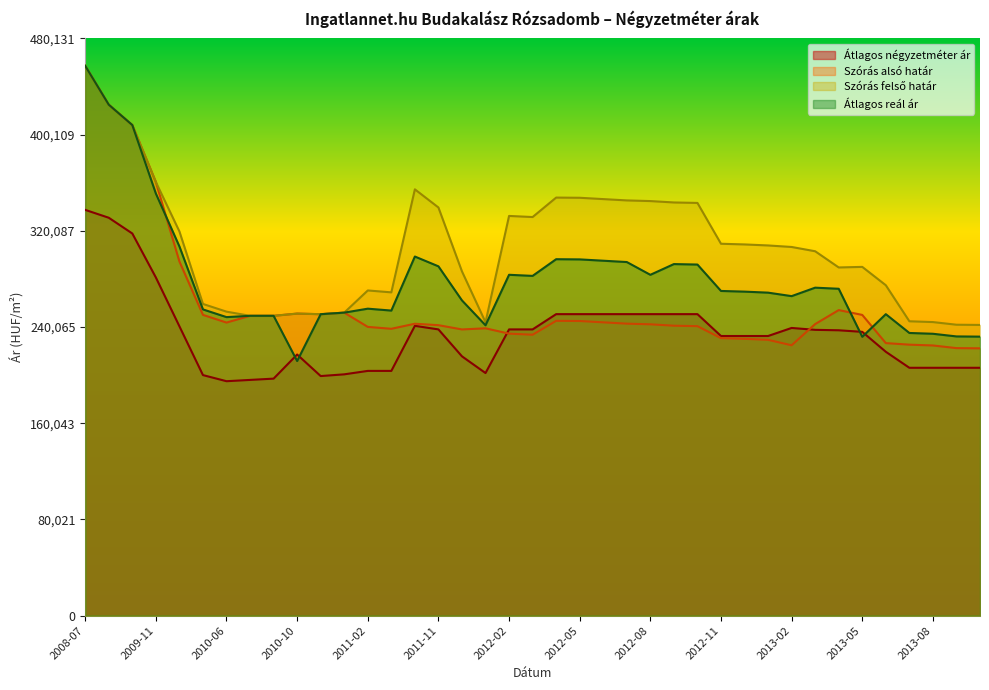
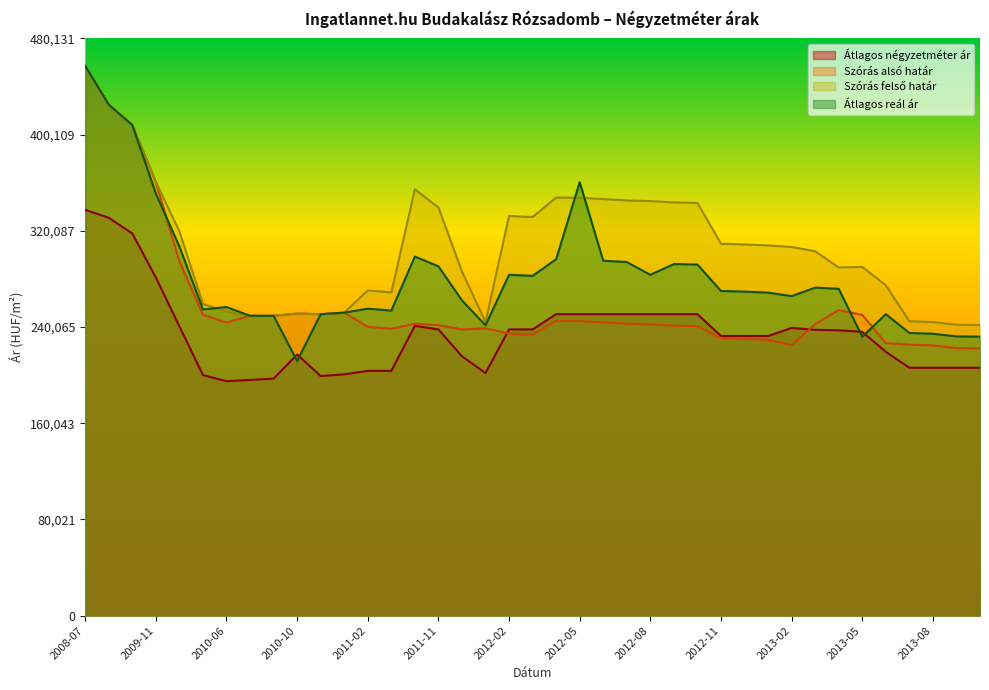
  {
    "Átlagos négyzetméter ár": {
      "2008-07": "338,000",
      "2009-11": "281,000",
      "2010-06": "195,000",
      "2010-10": "217,000",
      "2011-02": "204,000",
      "2011-11": "238,000",
      "2012-02": "238,000",
      "2012-05": "251,000",
      "2012-08": "251,000",
      "2013-02": "239,000",
      "2013-05": "236,000",
      "2013-08": "206,000"
    },
    "Átlagos reál ár": {
      "2009-11": "351,000",
-     "2010-06": "248,000",
+     "2010-06": "257,000",
      "2010-10": "212,000",
      "2011-02": "255,000",
      "2011-11": "291,000",
      "2012-02": "284,000",
-     "2012-05": "296,000",
+     "2012-05": "360,000",
      "2012-08": "283,000",
      "2012-11": "270,000",
      "2013-02": "266,000",
      "2013-05": "232,000",
      "2013-08": "234,000"
    }
  }
